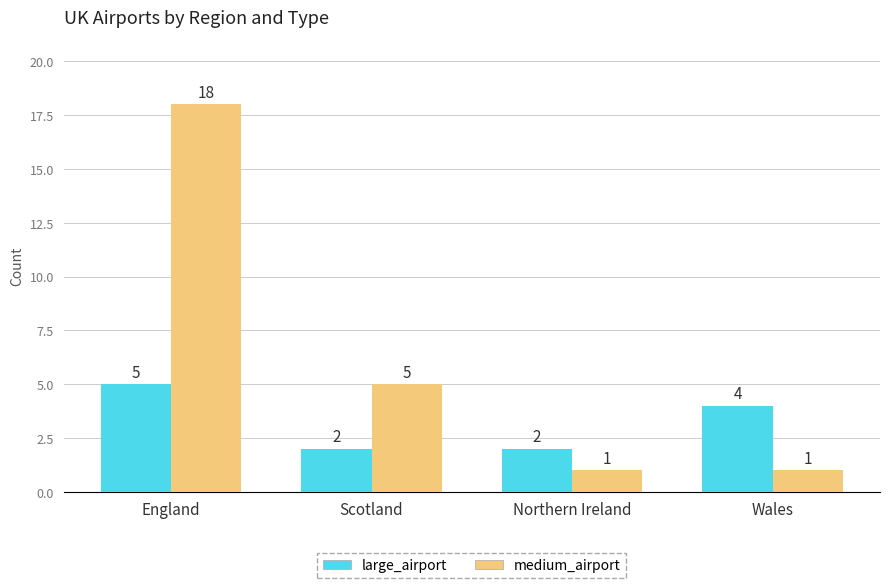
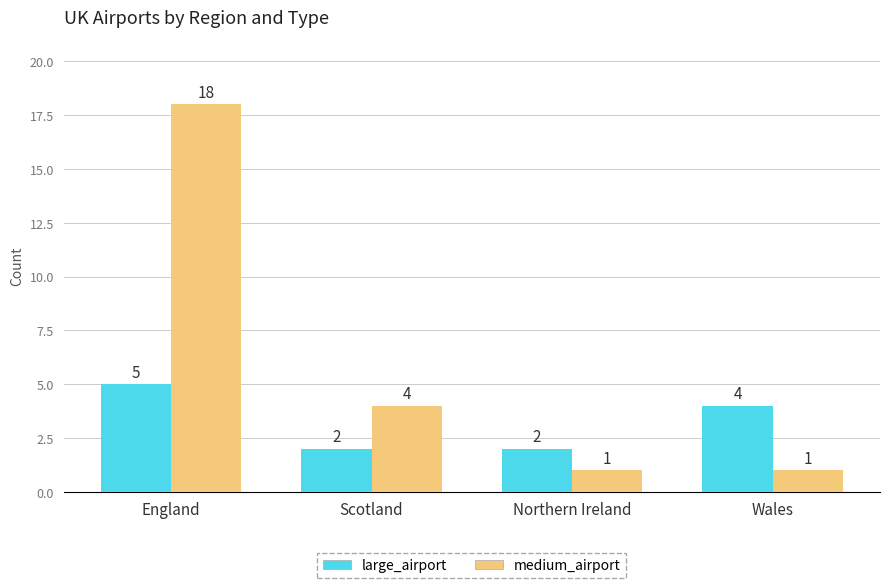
  {
    "large_airport": {
      "England": 5,
      "Scotland": 2,
      "Northern Ireland": 2,
      "Wales": 4
    },
    "medium_airport": {
      "England": 18,
-     "Scotland": 5,
+     "Scotland": 4,
      "Northern Ireland": 1,
      "Wales": 1
    }
  }
